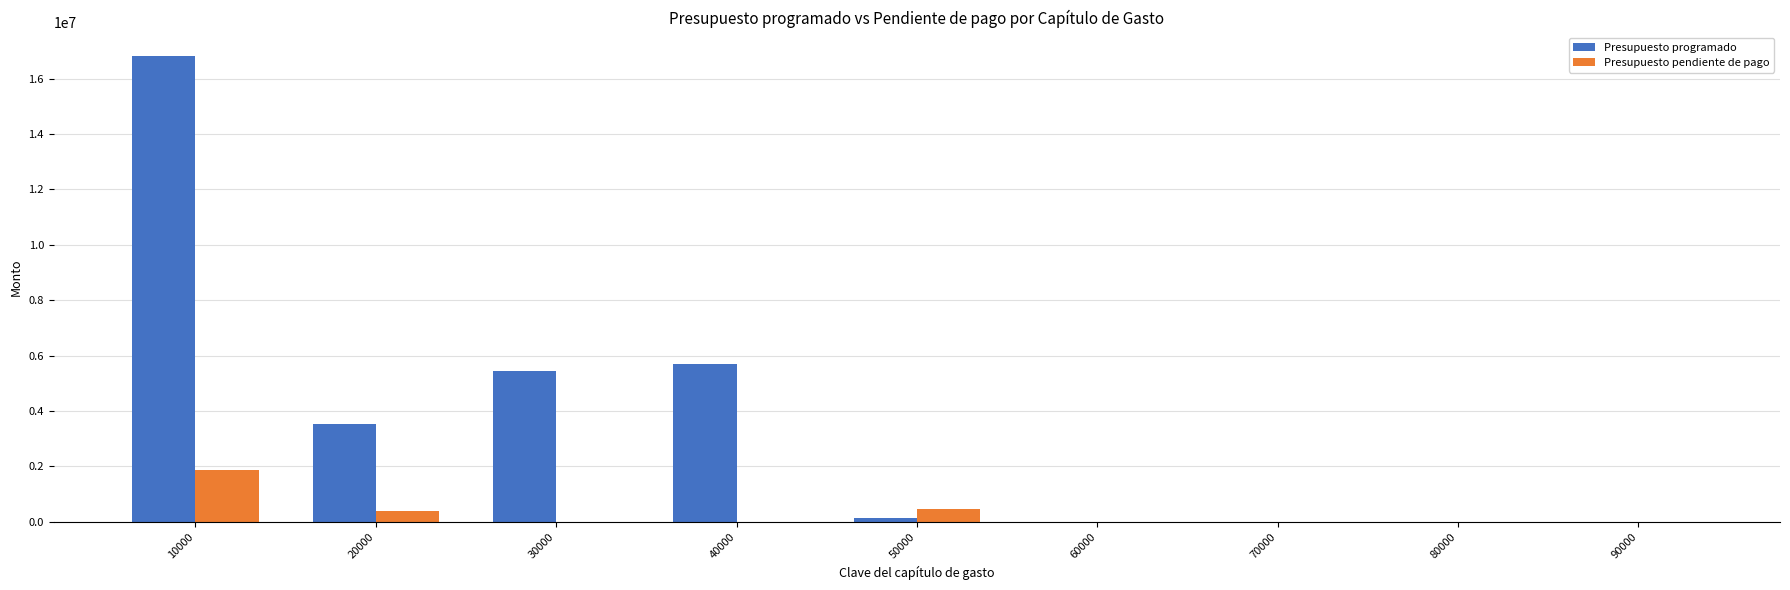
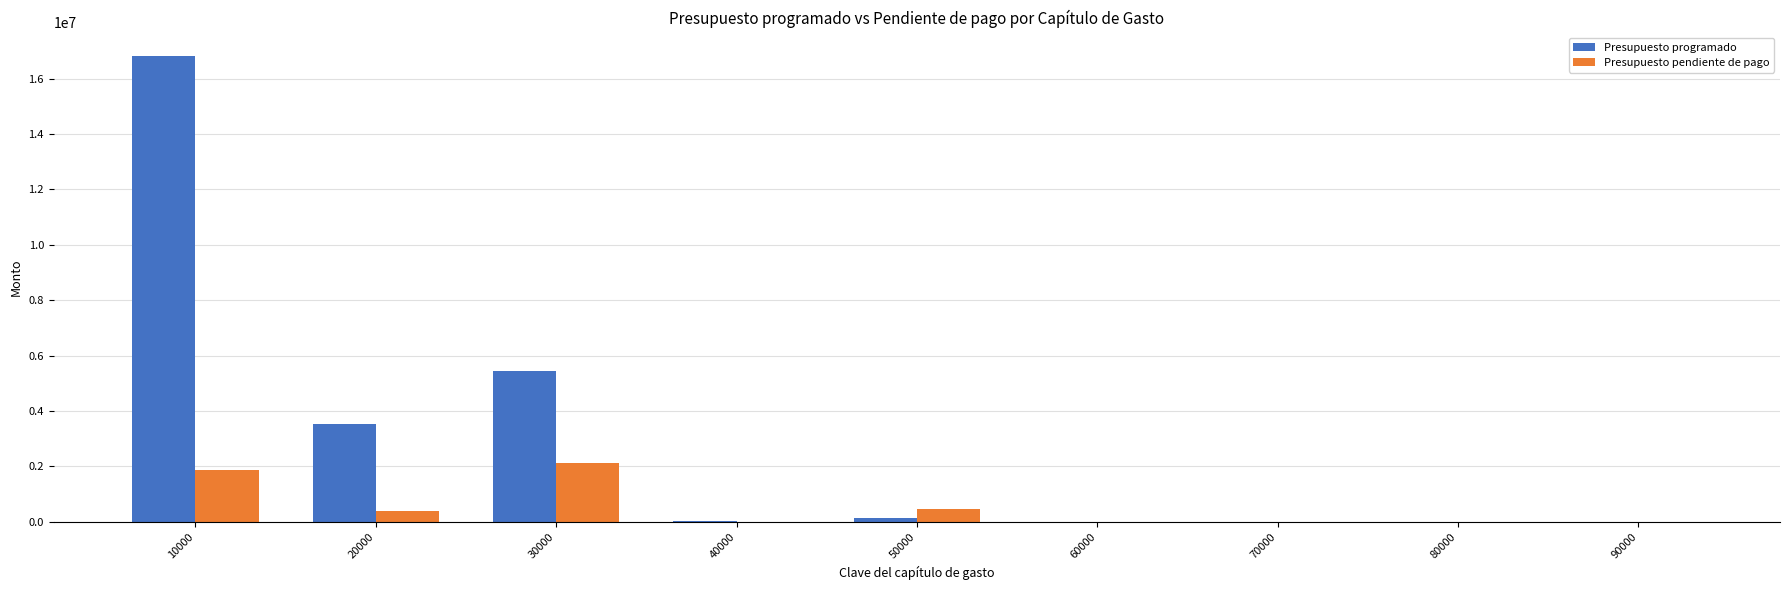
  {
    "Presupuesto programado": {
      "10000": 16800000,
      "20000": 3500000,
      "30000": 5500000,
-     "40000": 5700000,
+     "40000": 0,
      "50000": 100000,
      "60000": 0,
      "70000": 0,
      "80000": 0,
      "90000": 0
    },
    "Presupuesto pendiente de pago": {
      "10000": 1900000,
      "20000": 400000,
-     "30000": 0,
+     "30000": 2100000,
      "40000": 0,
      "50000": 400000,
      "60000": 0,
      "70000": 0,
      "80000": 0,
      "90000": 0
    }
  }
